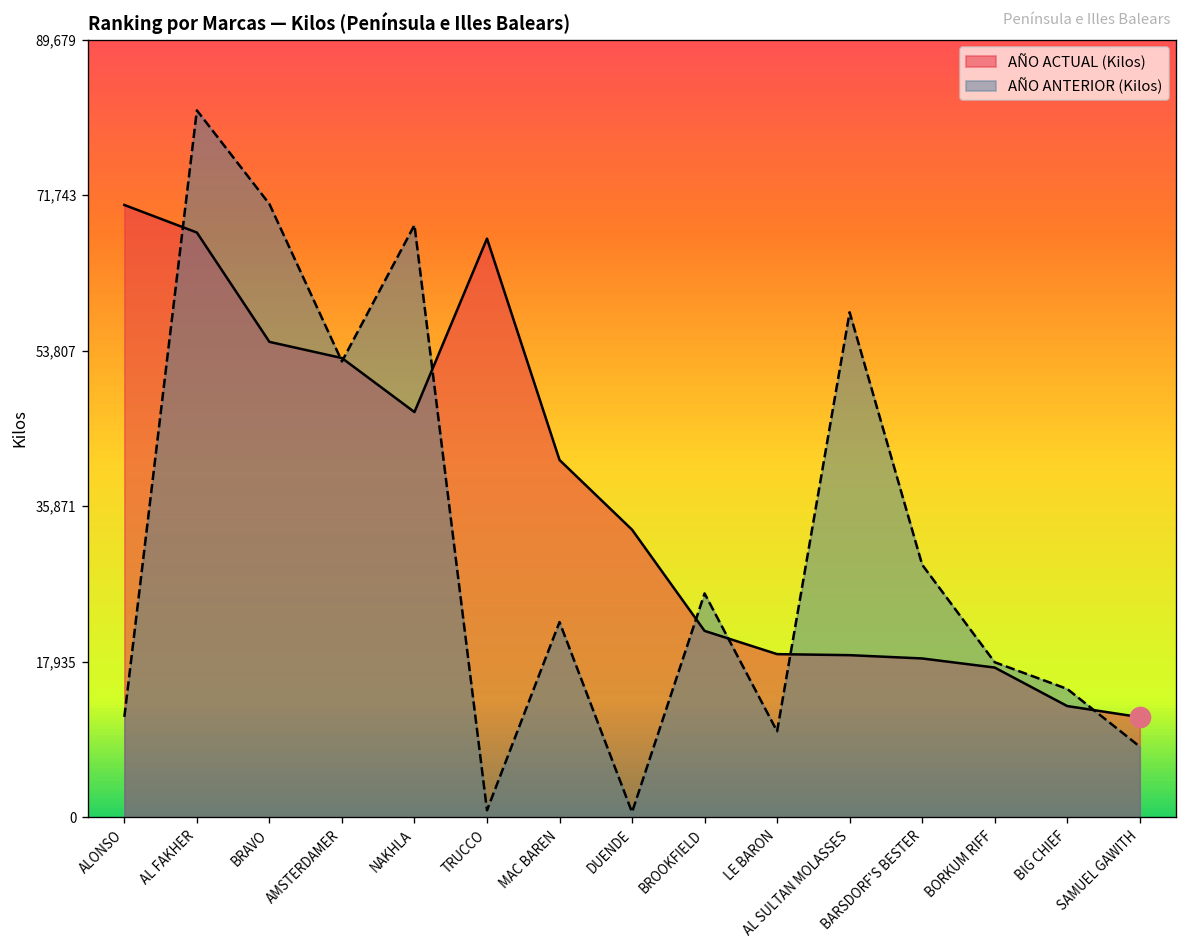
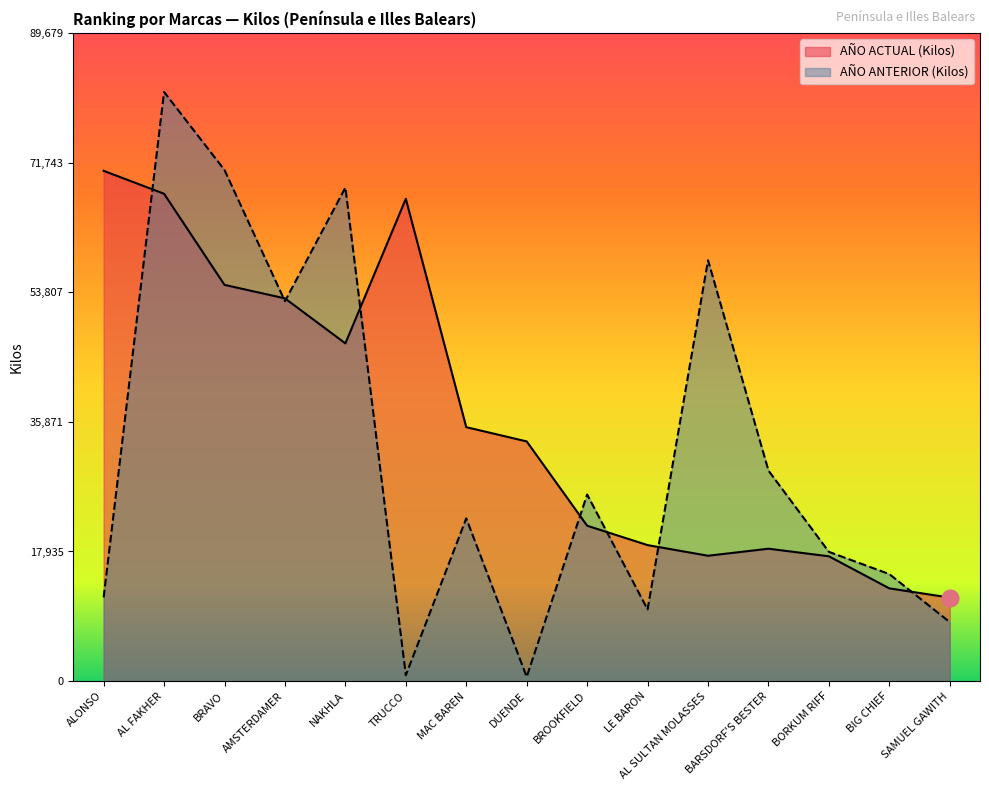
  {
    "AÑO ACTUAL (Kilos)": {
      "ALONSO": "71,000",
      "AL FAKHER": "67,000",
      "BRAVO": "55,000",
      "AMSTERDAMER": "53,000",
      "NAKHLA": "47,000",
      "TRUCCO": "67,000",
-     "MAC BAREN": "41,000",
+     "MAC BAREN": "35,000",
      "DUENDE": "33,000",
      "BROOKFIELD": "22,000",
      "LE BARON": "19,000",
-     "AL SULTAN MOLASSES": "19,000",
+     "AL SULTAN MOLASSES": "17,000",
      "BARSDORF'S BESTER": "18,000",
      "BORKUM RIFF": "17,000",
      "BIG CHIEF": "13,000"
    },
    "AÑO ANTERIOR (Kilos)": {
      "ALONSO": "12,000",
      "AL FAKHER": "82,000",
      "BRAVO": "71,000",
      "AMSTERDAMER": "53,000",
      "NAKHLA": "68,000",
      "TRUCCO": "1,000",
      "MAC BAREN": "23,000",
      "DUENDE": "1,000",
      "BROOKFIELD": "26,000",
      "LE BARON": "10,000",
      "AL SULTAN MOLASSES": "58,000",
      "BARSDORF'S BESTER": "29,000",
      "BORKUM RIFF": "18,000",
      "BIG CHIEF": "15,000",
      "SAMUEL GAWITH": "8,000"
    }
  }
